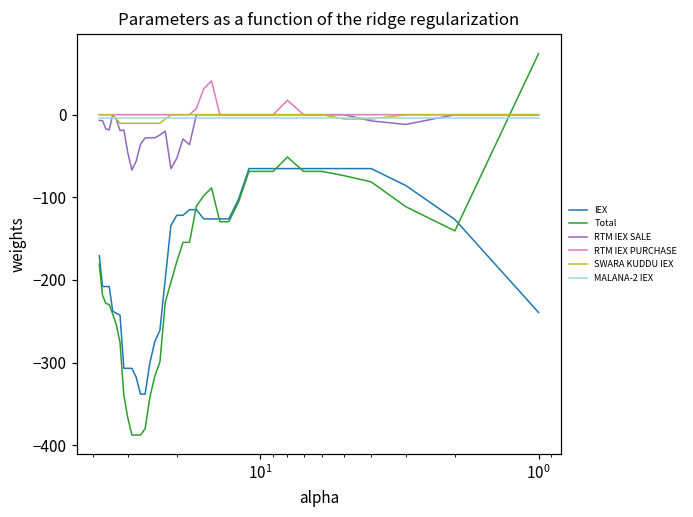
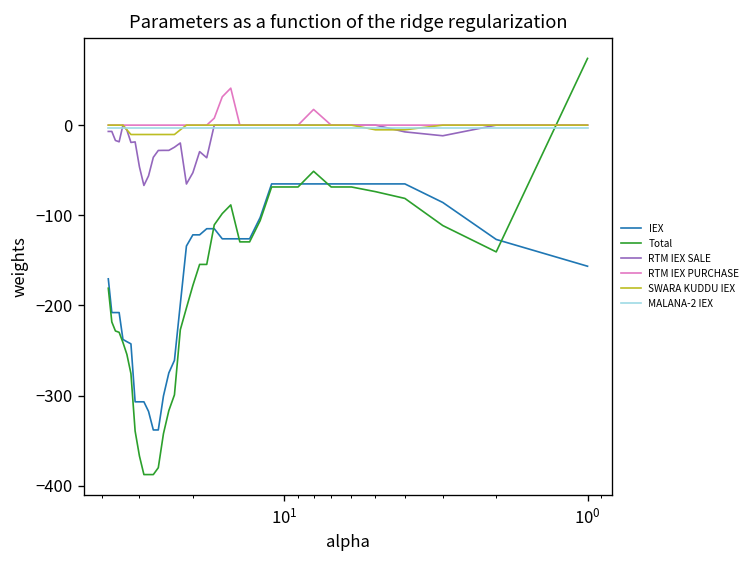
  {
    "IEX": {
-     "10^0": -240
+     "10^0": -160
    },
    "Total": {
      "10^0": 70
    }
  }
